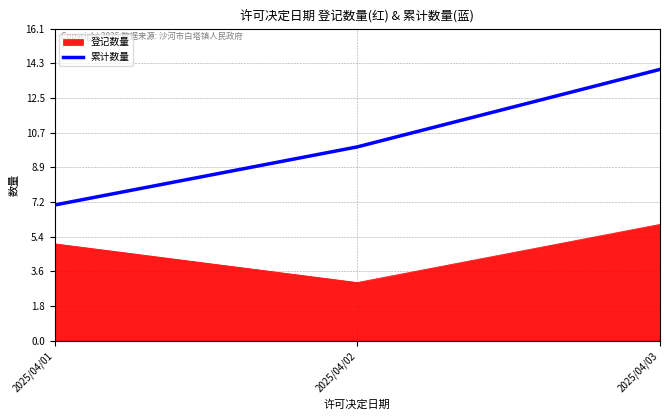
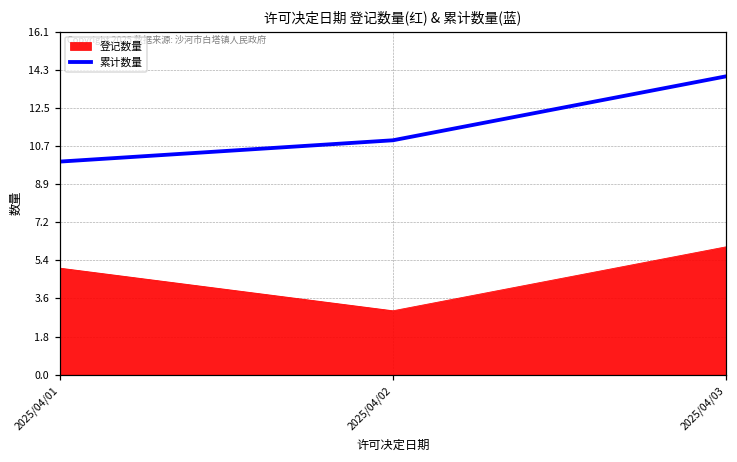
  {
    "登记数量": {
      "2025/04/01": 5,
      "2025/04/02": 3,
      "2025/04/03": 6
    },
    "累计数量": {
-     "2025/04/01": 7,
-     "2025/04/02": 10,
+     "2025/04/01": 10,
+     "2025/04/02": 11,
      "2025/04/03": 14
    }
  }
